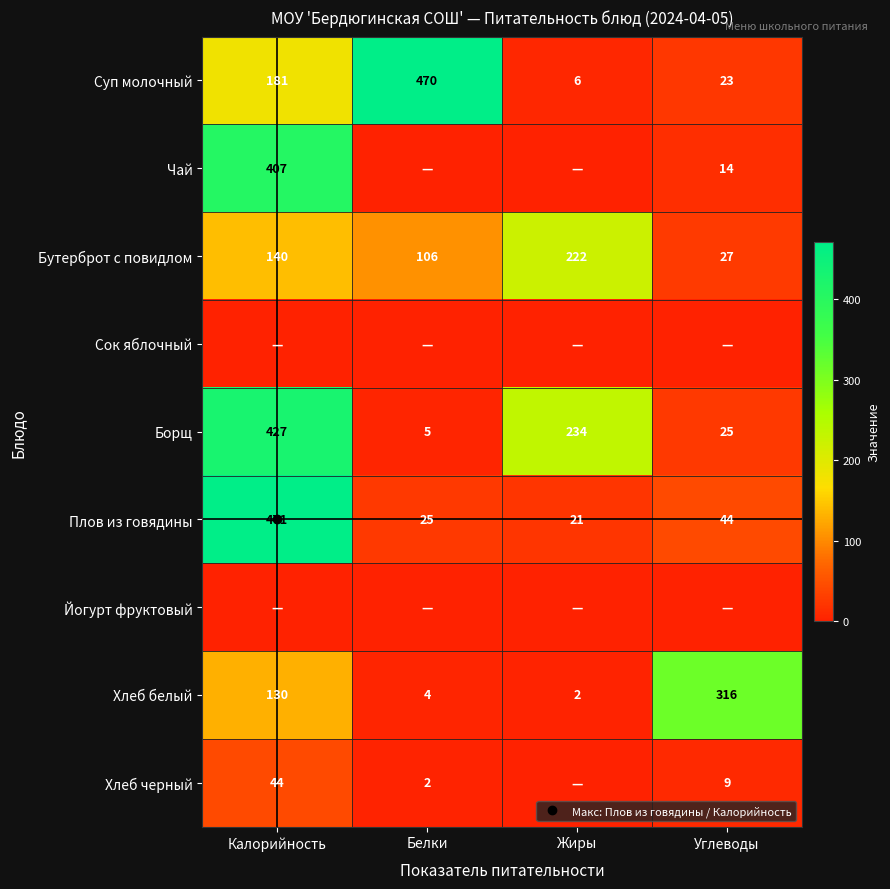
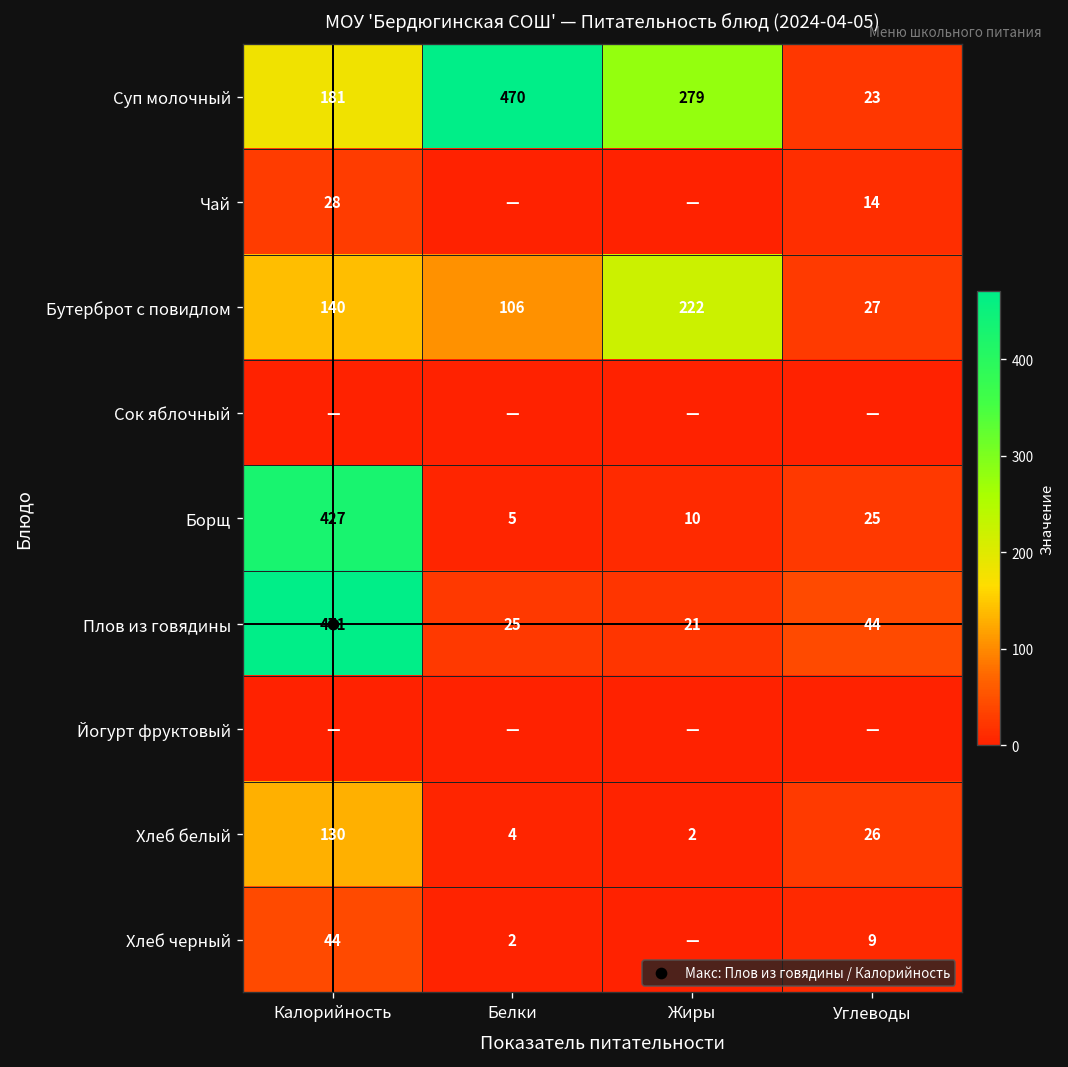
  {
    "Суп молочный": {
      "Калорийность": 181,
      "Белки": 470,
-     "Жиры": 6,
+     "Жиры": 279,
      "Углеводы": 23
    },
    "Чай": {
-     "Калорийность": 407,
+     "Калорийность": 28,
      "Углеводы": 14
    },
    "Бутерброт с повидлом": {
      "Калорийность": 140,
      "Белки": 106,
      "Жиры": 222,
      "Углеводы": 27
    },
    "Борщ": {
      "Калорийность": 427,
      "Белки": 5,
-     "Жиры": 234,
+     "Жиры": 10,
      "Углеводы": 25
    },
    "Плов из говядины": {
      "Белки": 25,
      "Жиры": 21,
      "Углеводы": 44
    },
    "Хлеб белый": {
      "Калорийность": 130,
      "Белки": 4,
      "Жиры": 2,
-     "Углеводы": 316
+     "Углеводы": 26
    },
    "Хлеб черный": {
      "Калорийность": 44,
      "Белки": 2,
      "Углеводы": 9
    }
  }
